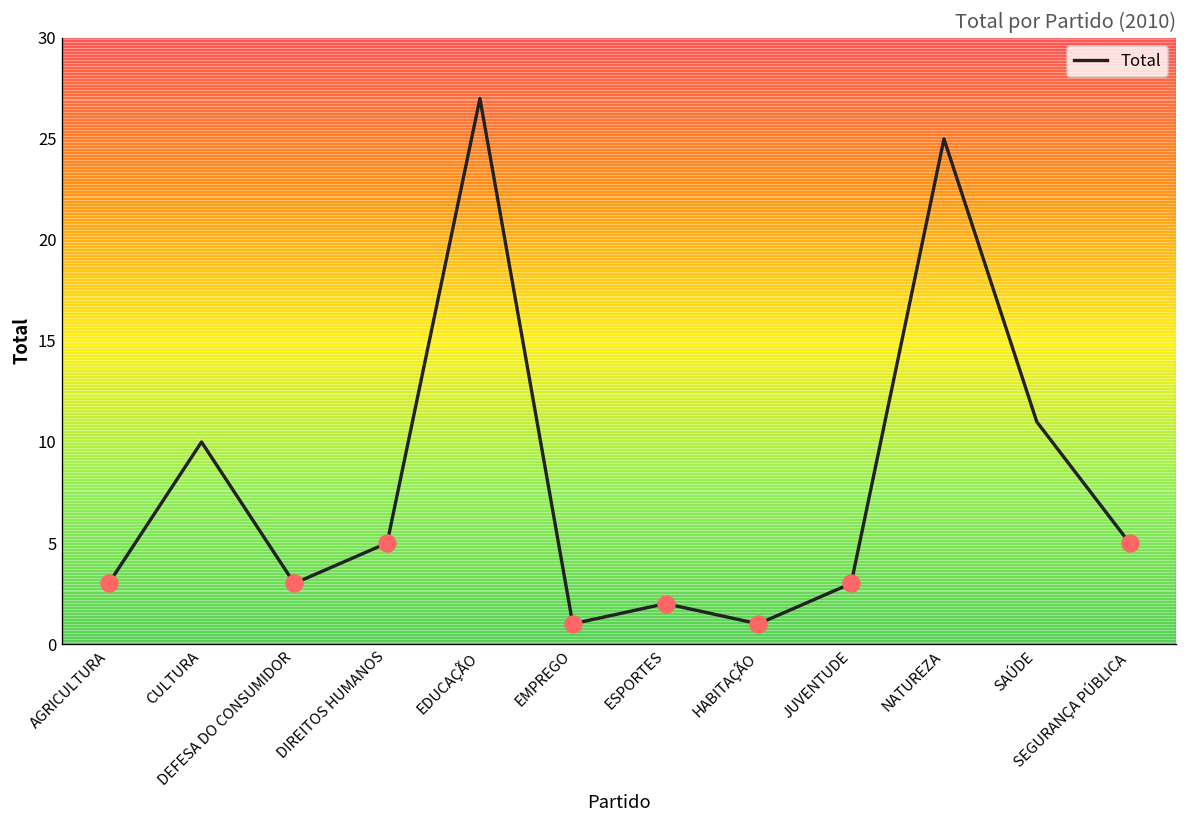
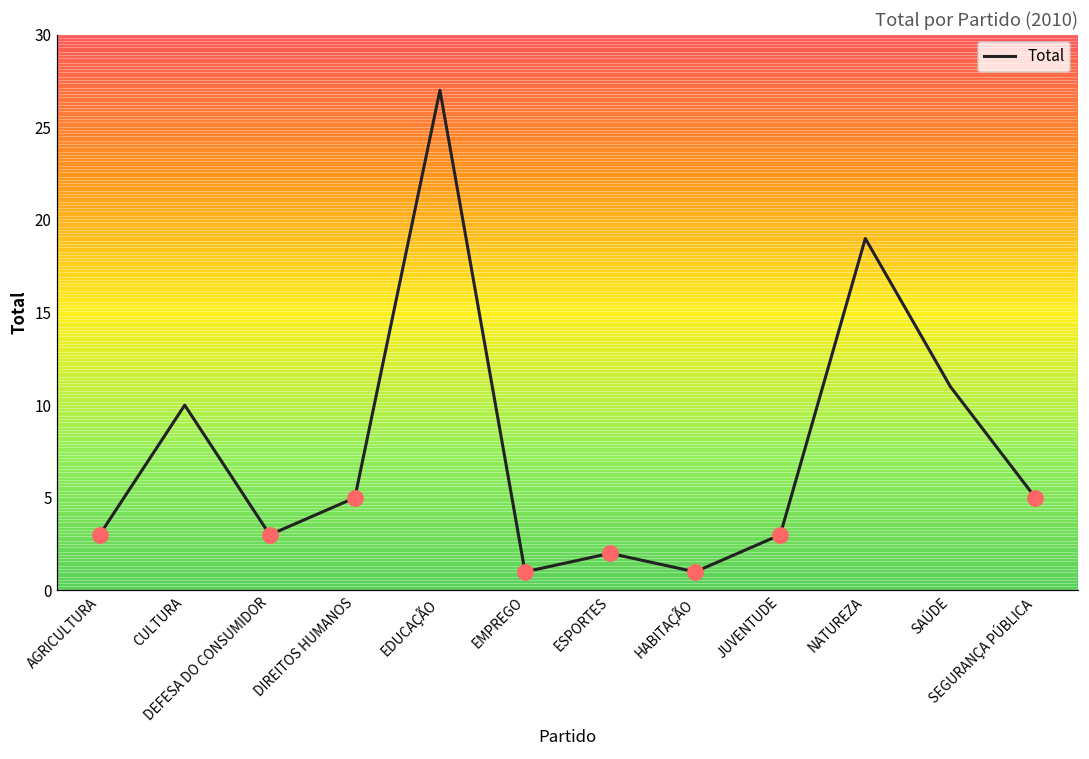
  {
    "Total": {
      "CULTURA": 10,
      "EDUCAÇÃO": 27,
-     "NATUREZA": 25,
+     "NATUREZA": 19,
      "SAÚDE": 11
    }
  }
